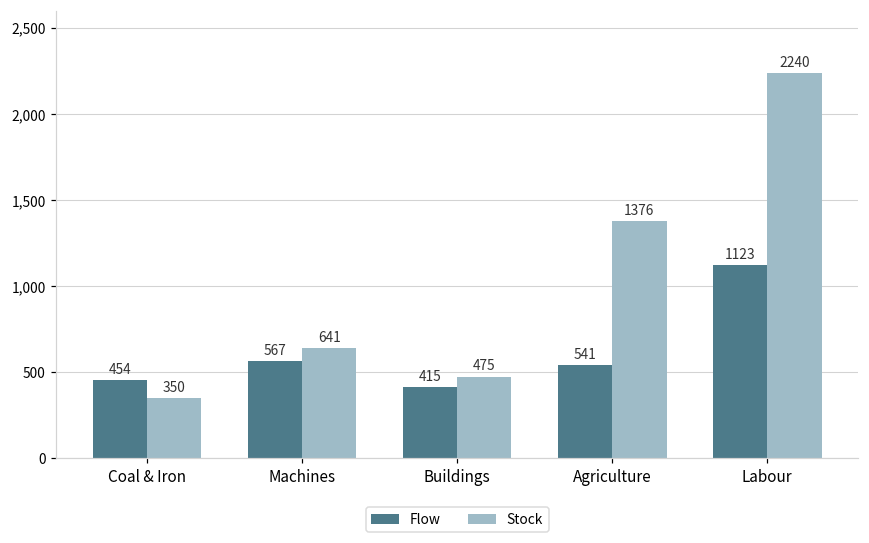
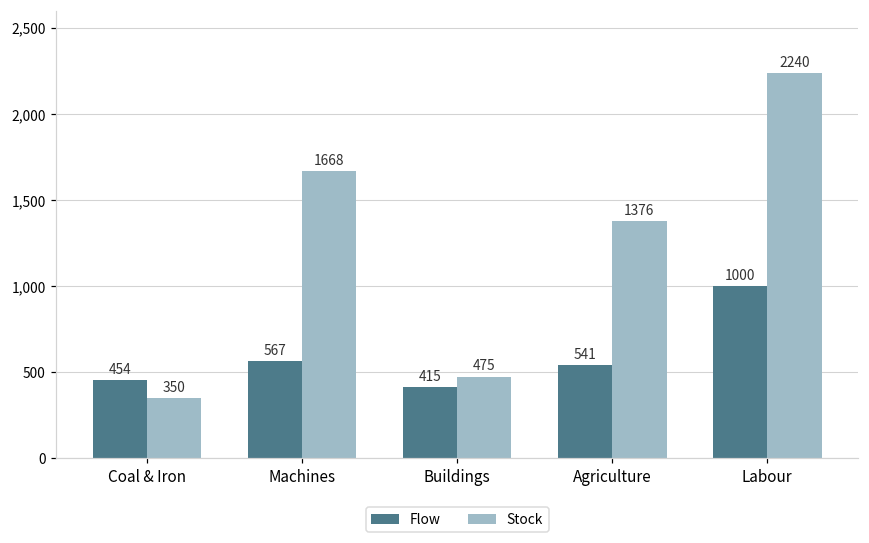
  {
    "Flow": {
      "Coal & Iron": 454,
      "Machines": 567,
      "Buildings": 415,
      "Agriculture": 541,
-     "Labour": 1123
+     "Labour": 1000
    },
    "Stock": {
      "Coal & Iron": 350,
-     "Machines": 641,
+     "Machines": 1668,
      "Buildings": 475,
      "Agriculture": 1376,
      "Labour": 2240
    }
  }
